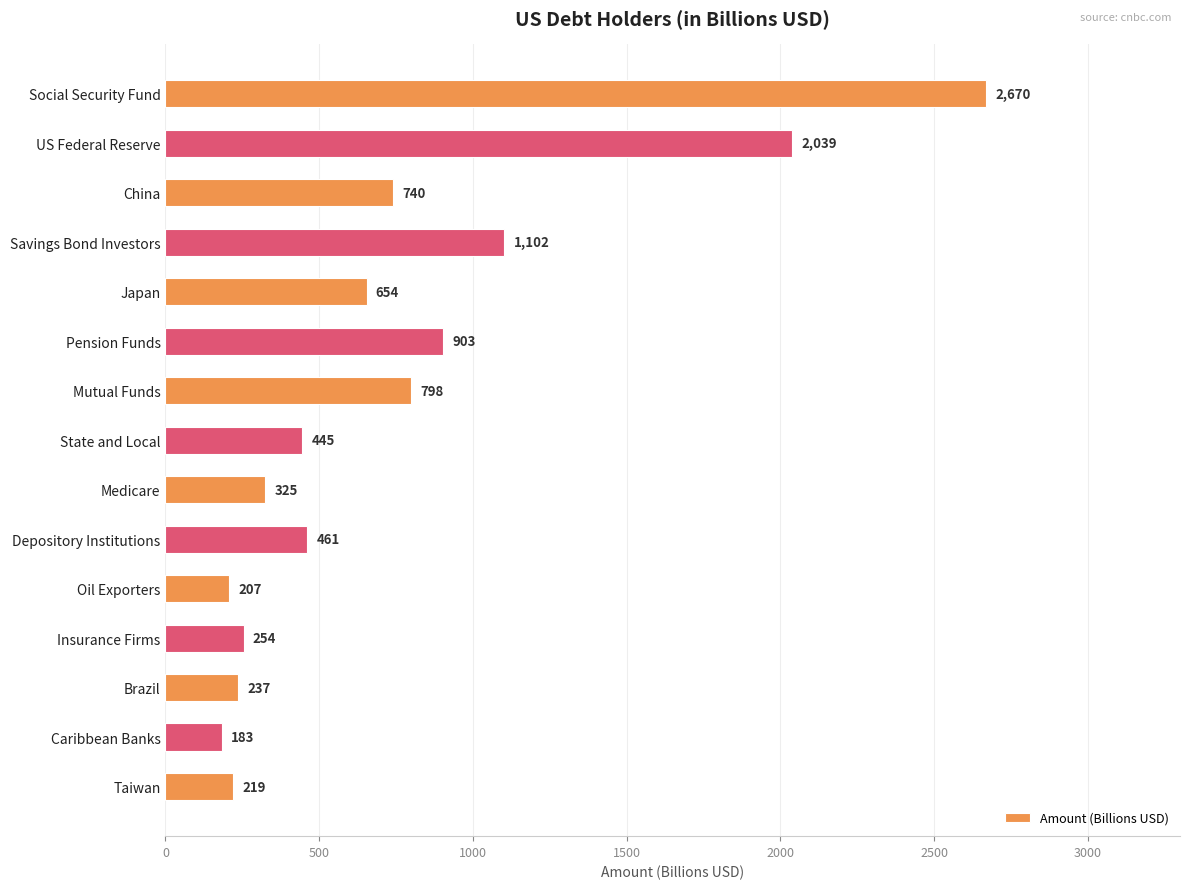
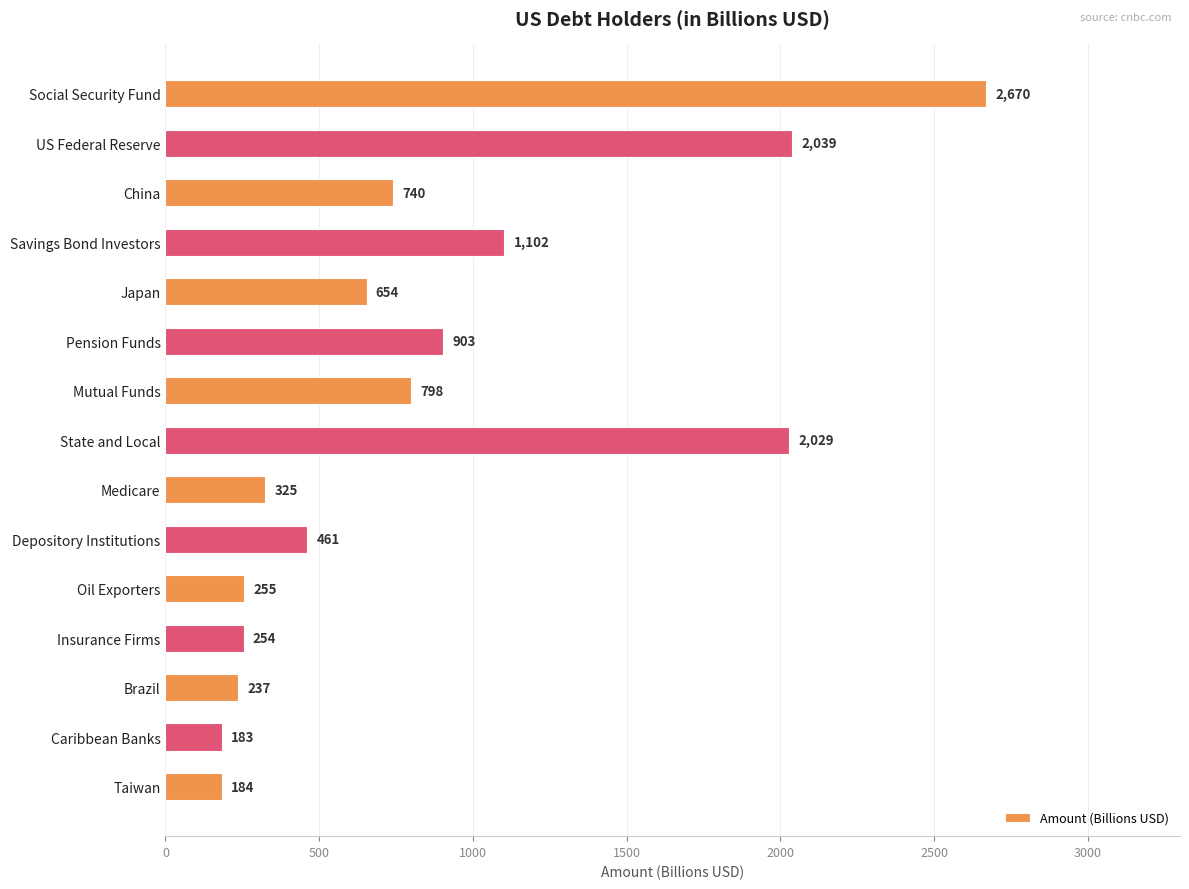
  {
    "Social Security Fund": "2,670",
    "US Federal Reserve": "2,039",
    "China": "740",
    "Savings Bond Investors": "1,102",
    "Japan": "654",
    "Pension Funds": "903",
    "Mutual Funds": "798",
-   "State and Local": "445",
+   "State and Local": "2,029",
    "Medicare": "325",
    "Depository Institutions": "461",
-   "Oil Exporters": "207",
+   "Oil Exporters": "255",
    "Insurance Firms": "254",
    "Brazil": "237",
    "Caribbean Banks": "183",
-   "Taiwan": "219"
+   "Taiwan": "184"
  }
